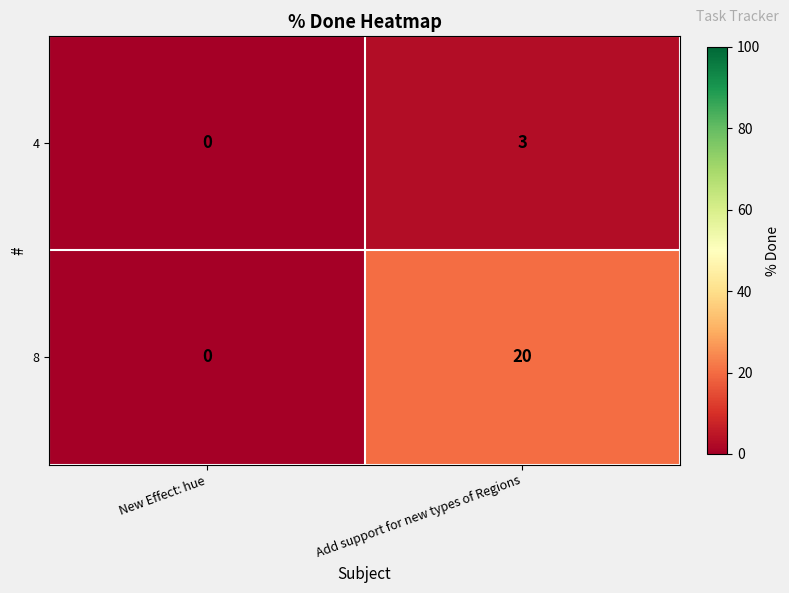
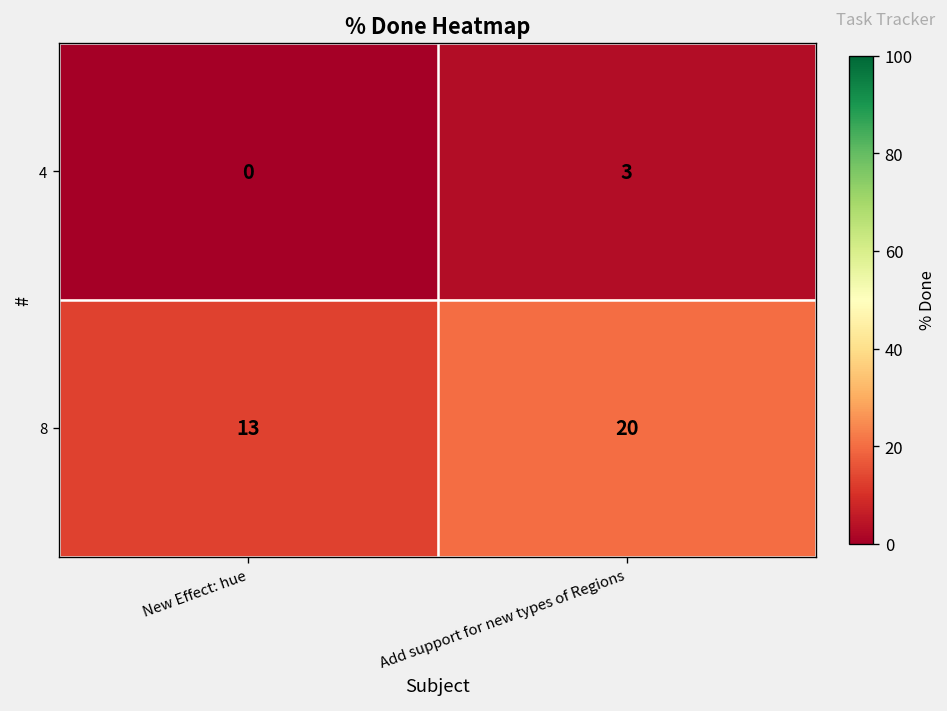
  {
    "4": {
      "New Effect: hue": 0,
      "Add support for new types of Regions": 3
    },
    "8": {
-     "New Effect: hue": 0,
+     "New Effect: hue": 13,
      "Add support for new types of Regions": 20
    }
  }
